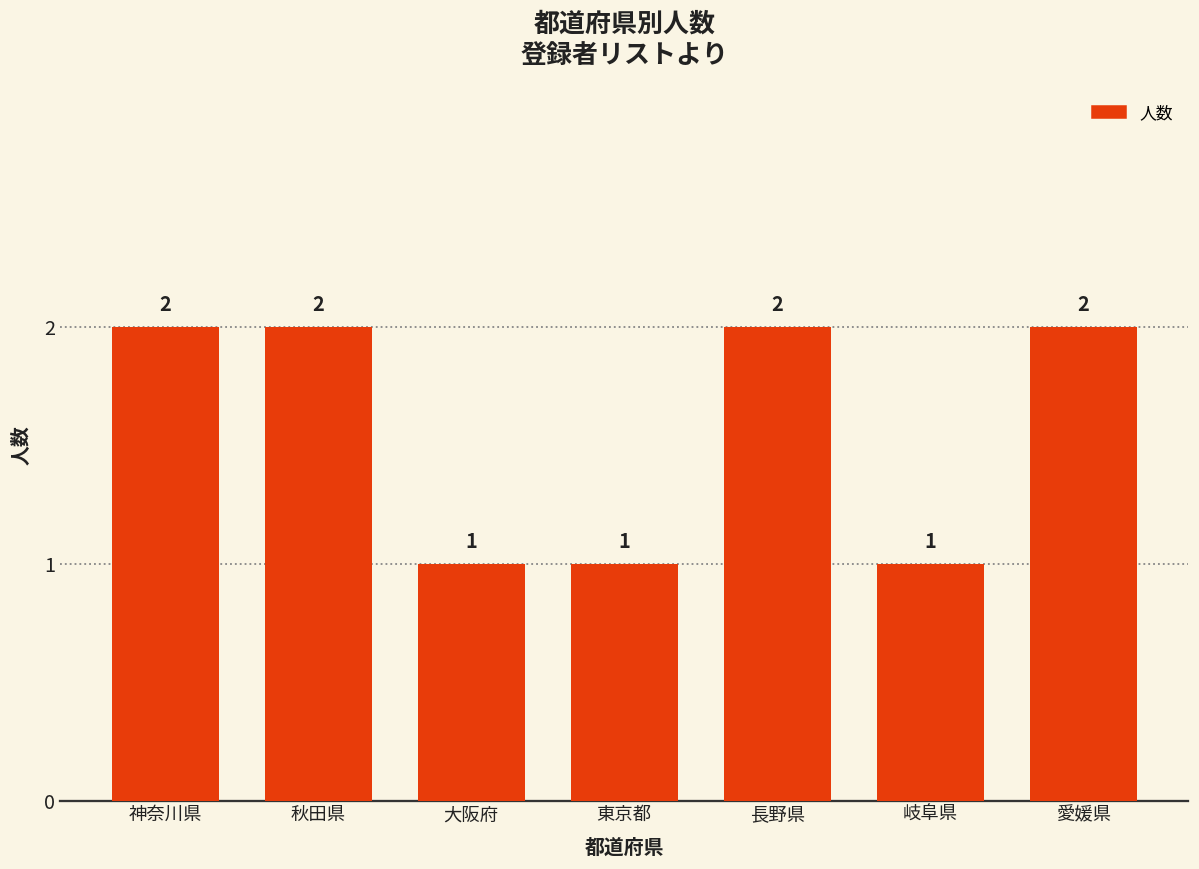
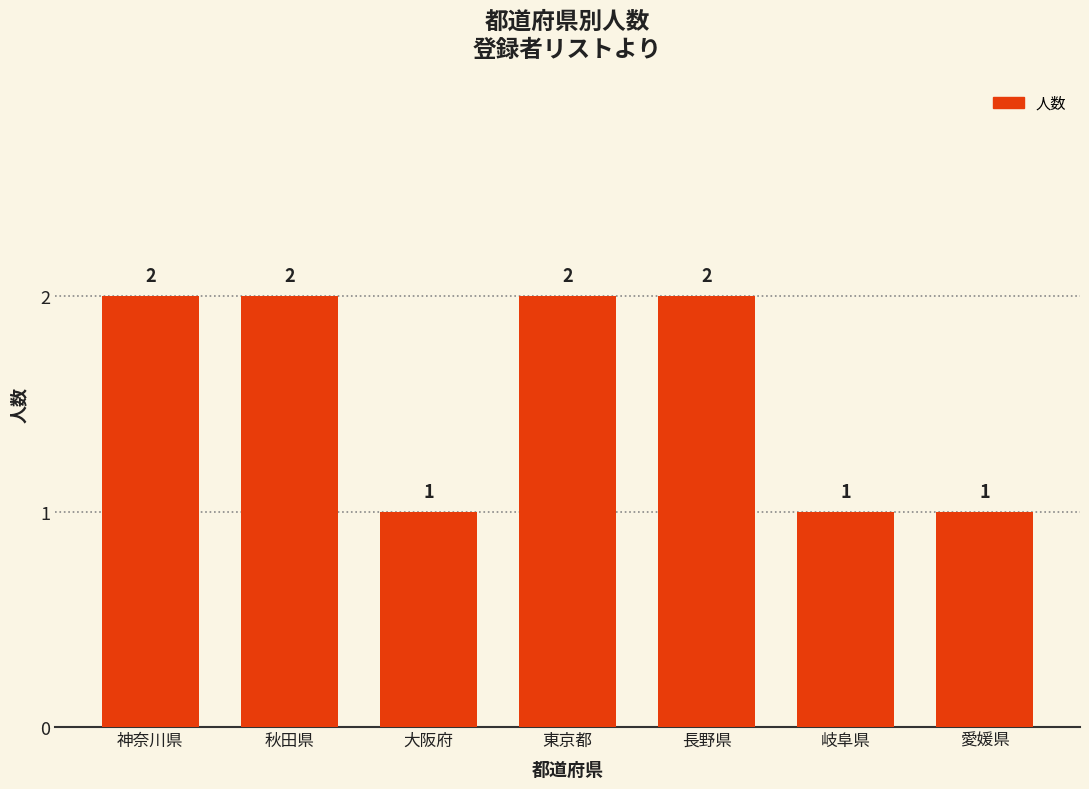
  {
    "神奈川県": 2,
    "秋田県": 2,
    "大阪府": 1,
-   "東京都": 1,
+   "東京都": 2,
    "長野県": 2,
    "岐阜県": 1,
-   "愛媛県": 2
+   "愛媛県": 1
  }
